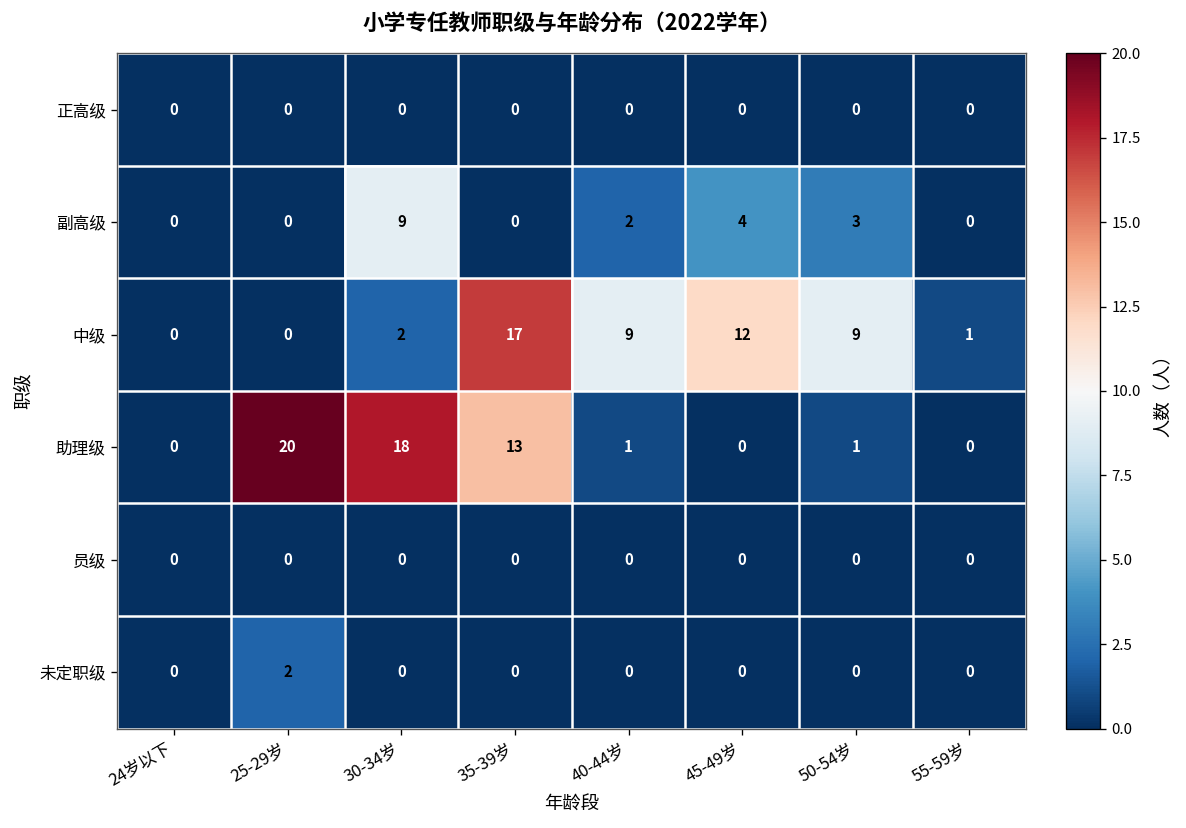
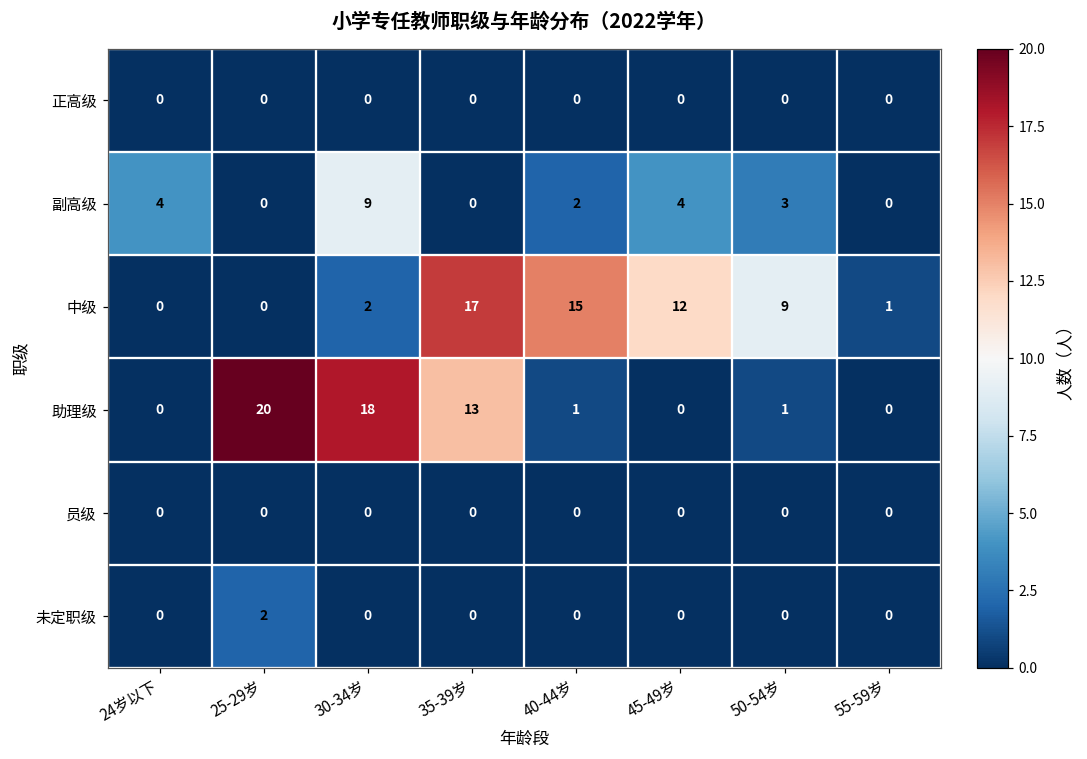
  {
    "正高级": {
      "24岁以下": 0,
      "25-29岁": 0,
      "30-34岁": 0,
      "35-39岁": 0,
      "40-44岁": 0,
      "45-49岁": 0,
      "50-54岁": 0,
      "55-59岁": 0
    },
    "副高级": {
-     "24岁以下": 0,
+     "24岁以下": 4,
      "25-29岁": 0,
      "30-34岁": 9,
      "35-39岁": 0,
      "40-44岁": 2,
      "45-49岁": 4,
      "50-54岁": 3,
      "55-59岁": 0
    },
    "中级": {
      "24岁以下": 0,
      "25-29岁": 0,
      "30-34岁": 2,
      "35-39岁": 17,
-     "40-44岁": 9,
+     "40-44岁": 15,
      "45-49岁": 12,
      "50-54岁": 9,
      "55-59岁": 1
    },
    "助理级": {
      "24岁以下": 0,
      "25-29岁": 20,
      "30-34岁": 18,
      "35-39岁": 13,
      "40-44岁": 1,
      "45-49岁": 0,
      "50-54岁": 1,
      "55-59岁": 0
    },
    "员级": {
      "24岁以下": 0,
      "25-29岁": 0,
      "30-34岁": 0,
      "35-39岁": 0,
      "40-44岁": 0,
      "45-49岁": 0,
      "50-54岁": 0,
      "55-59岁": 0
    },
    "未定职级": {
      "24岁以下": 0,
      "25-29岁": 2,
      "30-34岁": 0,
      "35-39岁": 0,
      "40-44岁": 0,
      "45-49岁": 0,
      "50-54岁": 0,
      "55-59岁": 0
    }
  }
